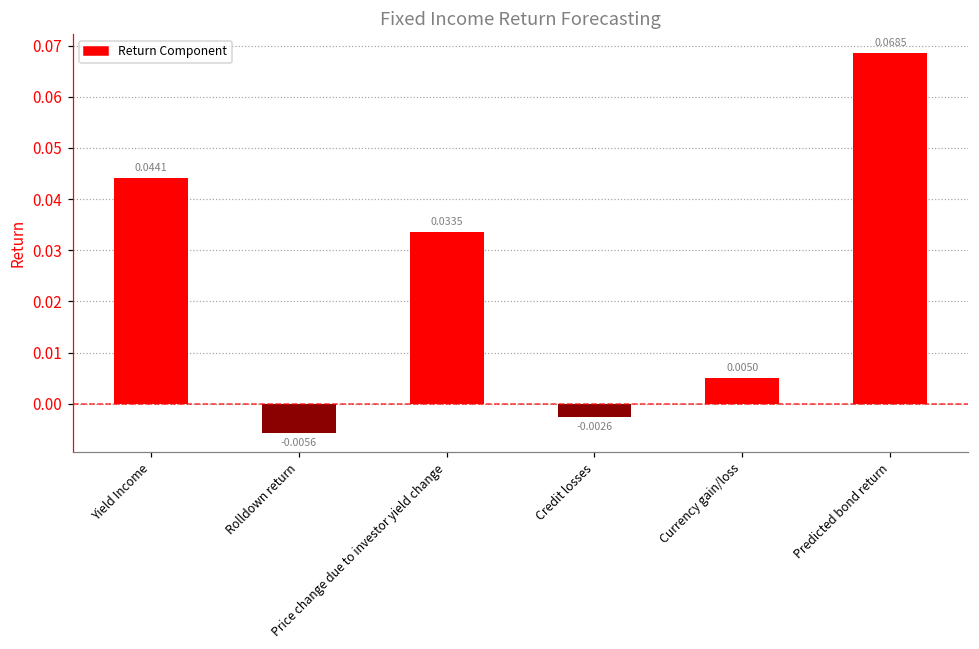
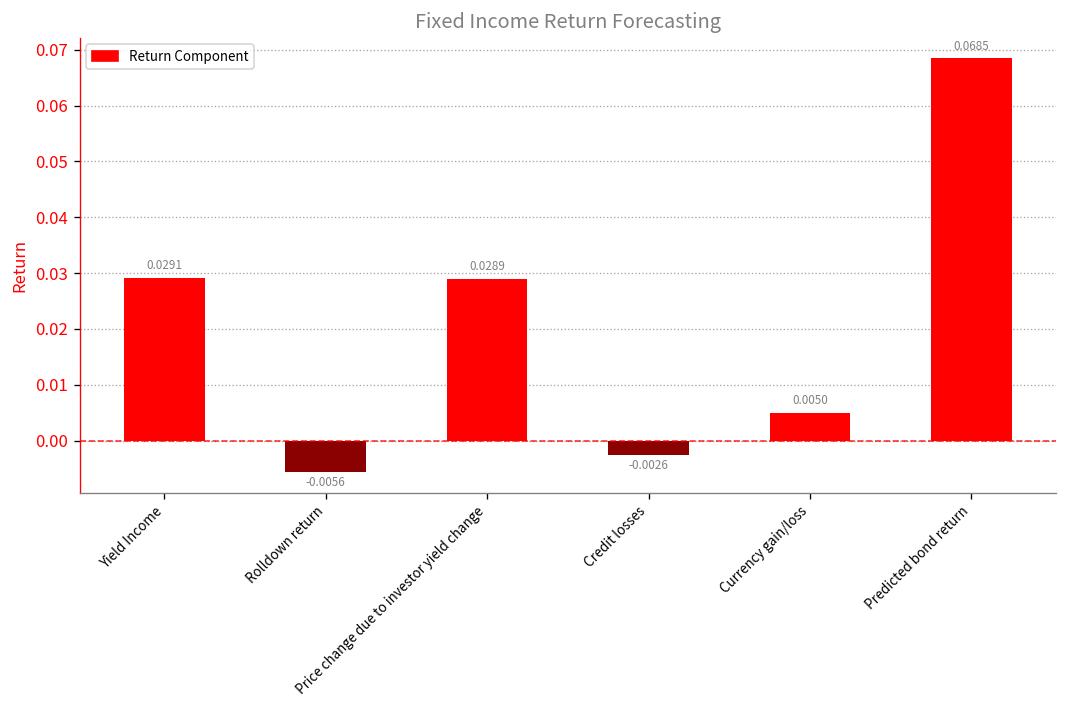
  {
-   "Yield Income": 0.0441,
+   "Yield Income": 0.0291,
    "Rolldown return": -0.0056,
-   "Price change due to investor yield change": 0.0335,
+   "Price change due to investor yield change": 0.0289,
    "Credit losses": -0.0026,
    "Currency gain/loss": 0.0050,
    "Predicted bond return": 0.0685
  }
